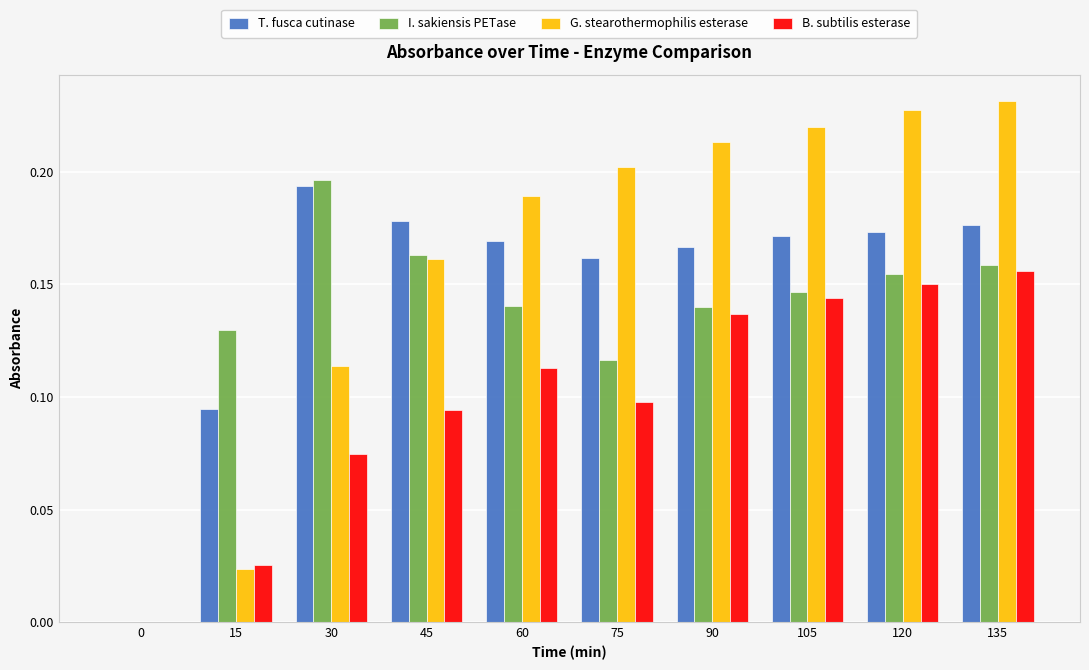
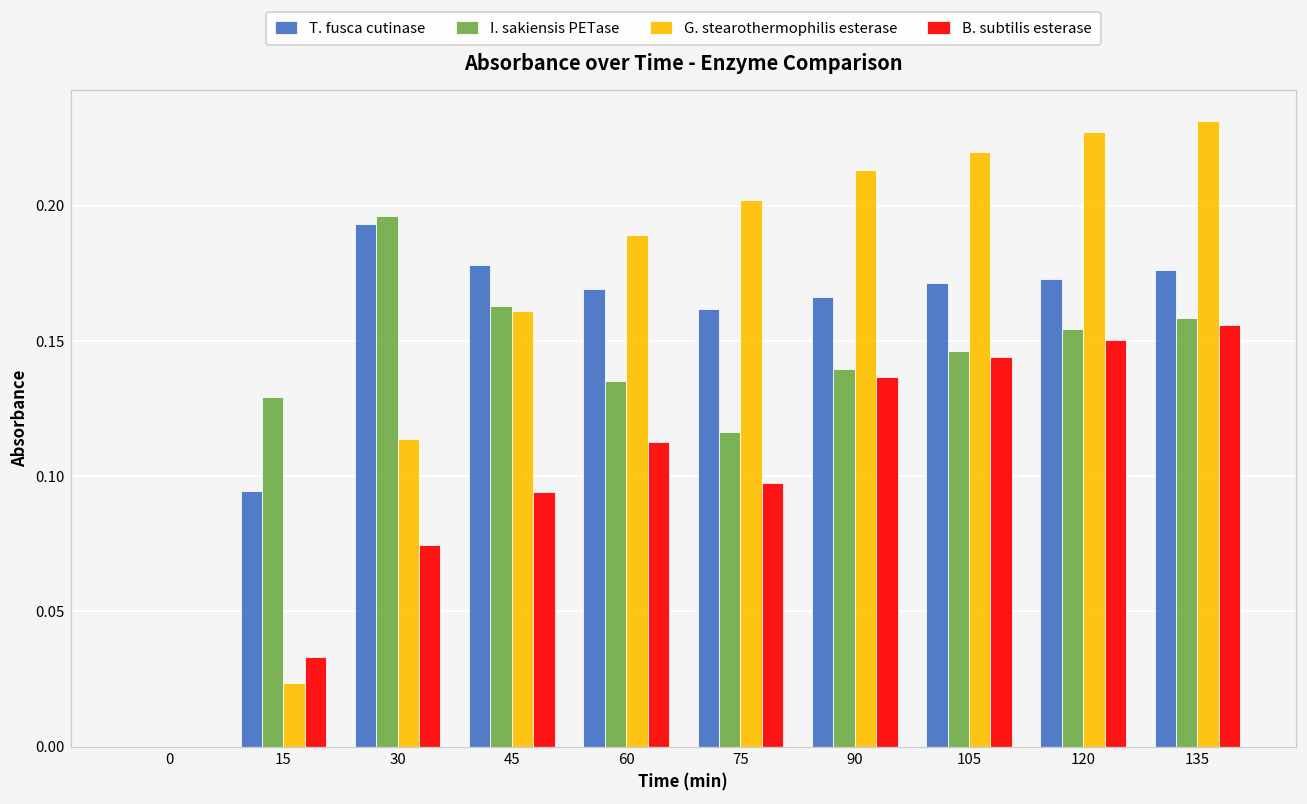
  {
    "T. fusca cutinase": {
      "0": 0.000,
      "15": 0.094,
      "30": 0.193,
      "45": 0.178,
      "60": 0.169,
      "75": 0.162,
      "90": 0.166,
      "105": 0.172,
      "120": 0.173,
      "135": 0.176
    },
    "I. sakiensis PETase": {
      "0": 0.000,
      "15": 0.129,
      "30": 0.196,
      "45": 0.163,
-     "60": 0.140,
+     "60": 0.135,
      "75": 0.117,
      "90": 0.140,
      "105": 0.147,
      "120": 0.155,
      "135": 0.159
    },
    "G. stearothermophilis esterase": {
      "0": 0.000,
      "15": 0.024,
      "30": 0.114,
      "45": 0.161,
      "60": 0.189,
      "75": 0.202,
      "90": 0.213,
      "105": 0.220,
      "120": 0.227,
      "135": 0.231
    },
    "B. subtilis esterase": {
      "0": 0.000,
-     "15": 0.025,
+     "15": 0.033,
      "30": 0.074,
      "45": 0.094,
      "60": 0.113,
      "75": 0.098,
      "90": 0.137,
      "105": 0.144,
      "120": 0.150,
      "135": 0.156
    }
  }
